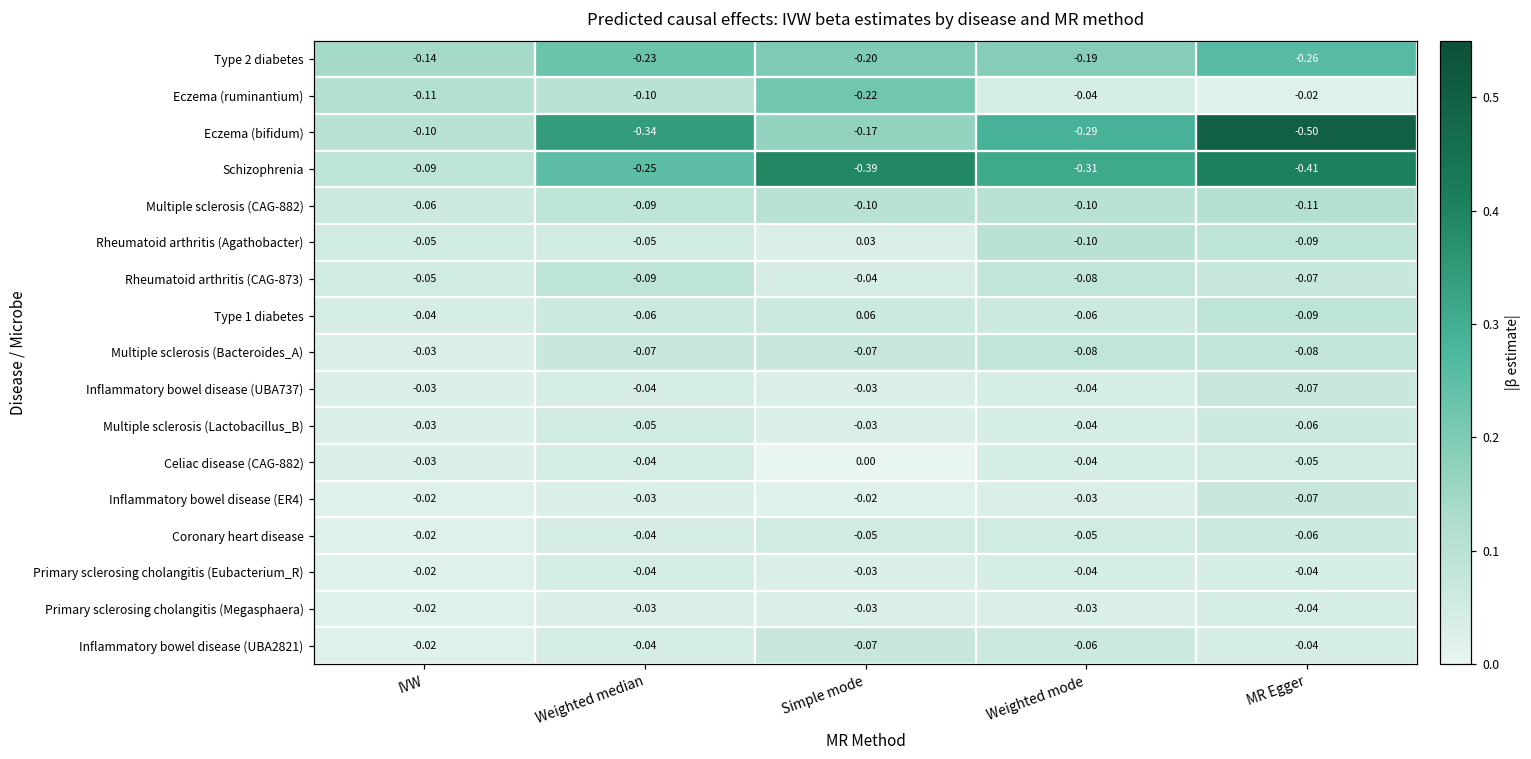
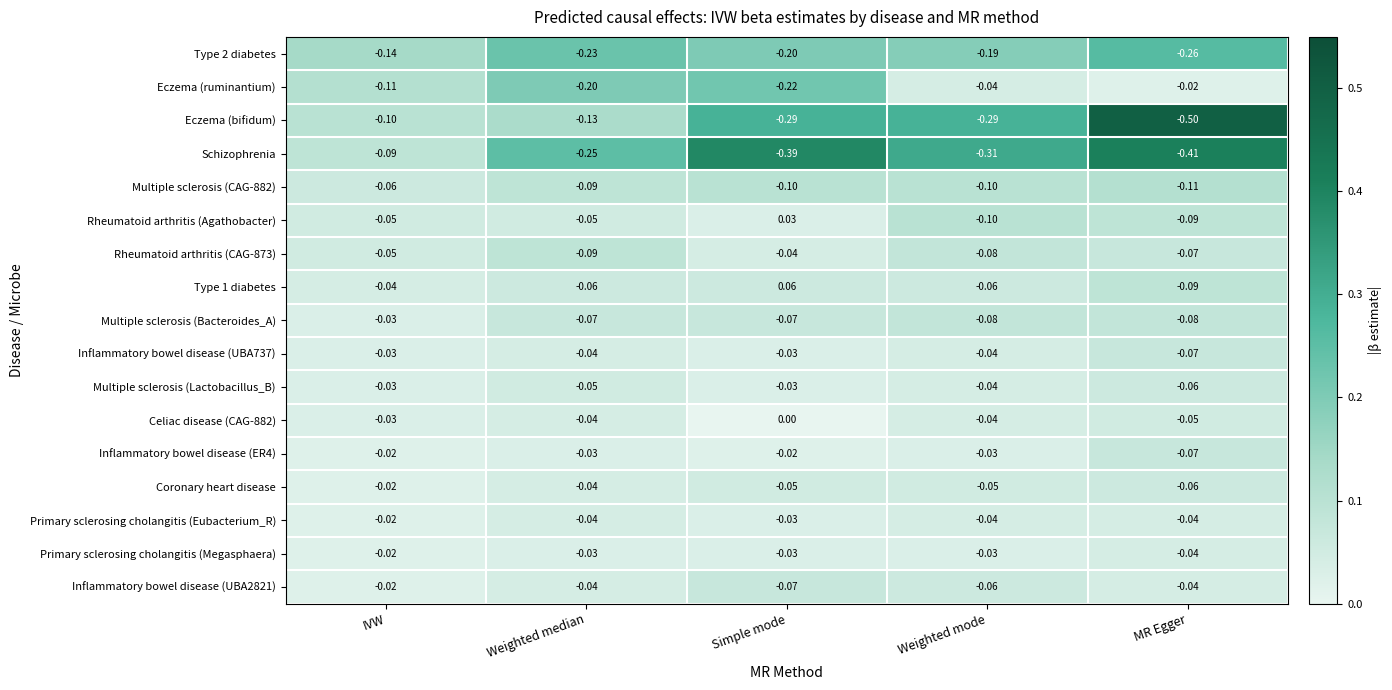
  {
    "Type 2 diabetes": {
      "IVW": -0.14,
      "Weighted median": -0.23,
      "Simple mode": -0.20,
      "Weighted mode": -0.19,
      "MR Egger": -0.26
    },
    "Eczema (ruminantium)": {
      "IVW": -0.11,
-     "Weighted median": -0.10,
+     "Weighted median": -0.20,
      "Simple mode": -0.22,
      "Weighted mode": -0.04,
      "MR Egger": -0.02
    },
    "Eczema (bifidum)": {
      "IVW": -0.10,
-     "Weighted median": -0.34,
-     "Simple mode": -0.17,
+     "Weighted median": -0.13,
+     "Simple mode": -0.29,
      "Weighted mode": -0.29,
      "MR Egger": -0.50
    },
    "Schizophrenia": {
      "IVW": -0.09,
      "Weighted median": -0.25,
      "Simple mode": -0.39,
      "Weighted mode": -0.31,
      "MR Egger": -0.41
    },
    "Multiple sclerosis (CAG-882)": {
      "IVW": -0.06,
      "Weighted median": -0.09,
      "Simple mode": -0.10,
      "Weighted mode": -0.10,
      "MR Egger": -0.11
    },
    "Rheumatoid arthritis (Agathobacter)": {
      "IVW": -0.05,
      "Weighted median": -0.05,
      "Simple mode": 0.03,
      "Weighted mode": -0.10,
      "MR Egger": -0.09
    },
    "Rheumatoid arthritis (CAG-873)": {
      "IVW": -0.05,
      "Weighted median": -0.09,
      "Simple mode": -0.04,
      "Weighted mode": -0.08,
      "MR Egger": -0.07
    },
    "Type 1 diabetes": {
      "IVW": -0.04,
      "Weighted median": -0.06,
      "Simple mode": 0.06,
      "Weighted mode": -0.06,
      "MR Egger": -0.09
    },
    "Multiple sclerosis (Bacteroides_A)": {
      "IVW": -0.03,
      "Weighted median": -0.07,
      "Simple mode": -0.07,
      "Weighted mode": -0.08,
      "MR Egger": -0.08
    },
    "Inflammatory bowel disease (UBA737)": {
      "IVW": -0.03,
      "Weighted median": -0.04,
      "Simple mode": -0.03,
      "Weighted mode": -0.04,
      "MR Egger": -0.07
    },
    "Multiple sclerosis (Lactobacillus_B)": {
      "IVW": -0.03,
      "Weighted median": -0.05,
      "Simple mode": -0.03,
      "Weighted mode": -0.04,
      "MR Egger": -0.06
    },
    "Celiac disease (CAG-882)": {
      "IVW": -0.03,
      "Weighted median": -0.04,
      "Simple mode": 0.00,
      "Weighted mode": -0.04,
      "MR Egger": -0.05
    },
    "Inflammatory bowel disease (ER4)": {
      "IVW": -0.02,
      "Weighted median": -0.03,
      "Simple mode": -0.02,
      "Weighted mode": -0.03,
      "MR Egger": -0.07
    },
    "Coronary heart disease": {
      "IVW": -0.02,
      "Weighted median": -0.04,
      "Simple mode": -0.05,
      "Weighted mode": -0.05,
      "MR Egger": -0.06
    },
    "Primary sclerosing cholangitis (Eubacterium_R)": {
      "IVW": -0.02,
      "Weighted median": -0.04,
      "Simple mode": -0.03,
      "Weighted mode": -0.04,
      "MR Egger": -0.04
    },
    "Primary sclerosing cholangitis (Megasphaera)": {
      "IVW": -0.02,
      "Weighted median": -0.03,
      "Simple mode": -0.03,
      "Weighted mode": -0.03,
      "MR Egger": -0.04
    },
    "Inflammatory bowel disease (UBA2821)": {
      "IVW": -0.02,
      "Weighted median": -0.04,
      "Simple mode": -0.07,
      "Weighted mode": -0.06,
      "MR Egger": -0.04
    }
  }
